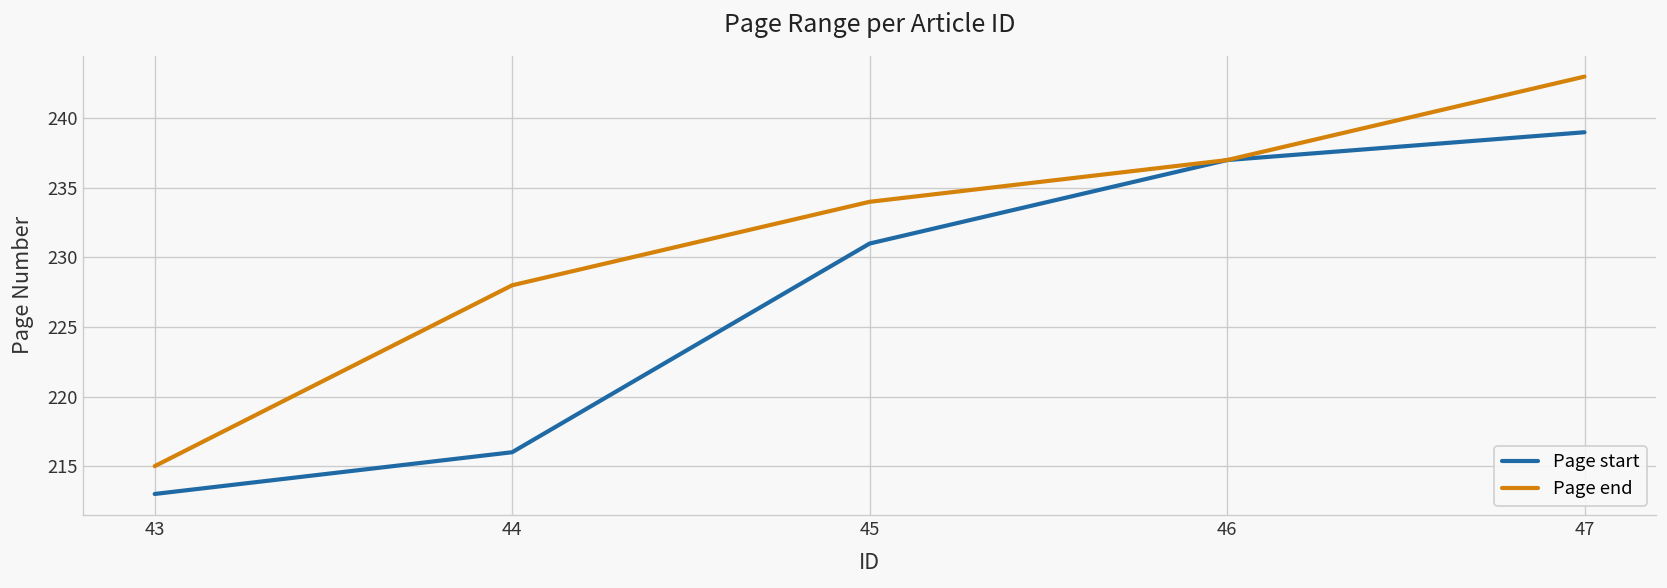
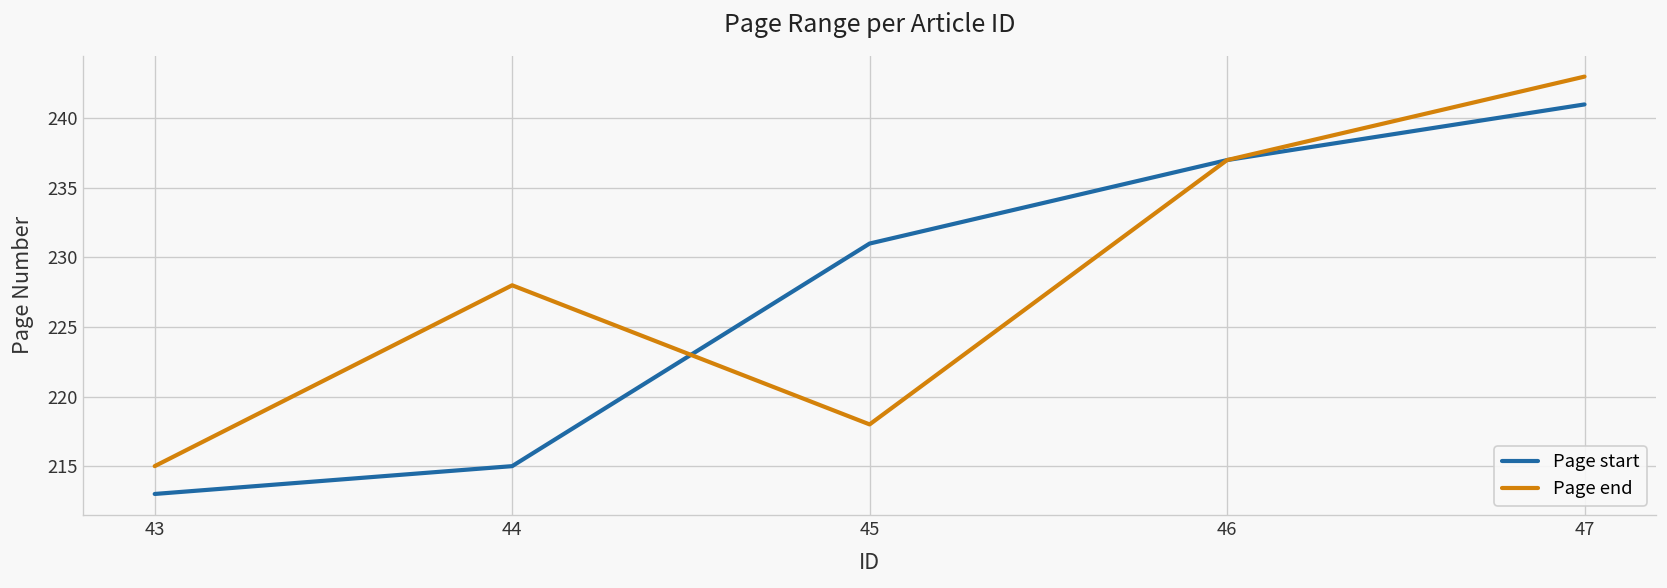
  {
    "Page start": {
      "43": 213,
-     "44": 216,
+     "44": 215,
      "45": 231,
-     "47": 239
+     "47": 241
    },
    "Page end": {
      "43": 215,
      "44": 228,
-     "45": 234,
+     "45": 218,
      "47": 243
    }
  }
